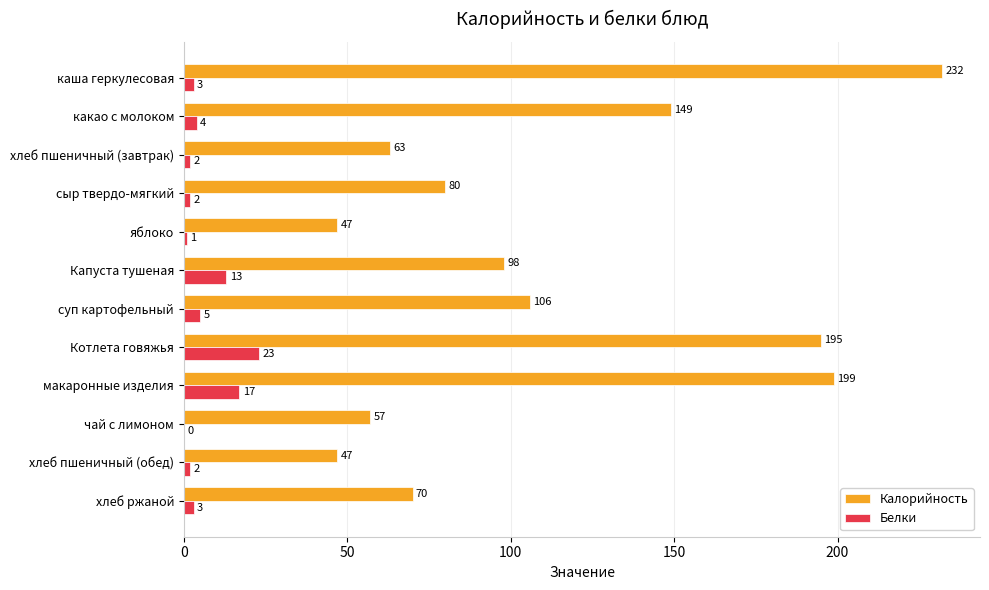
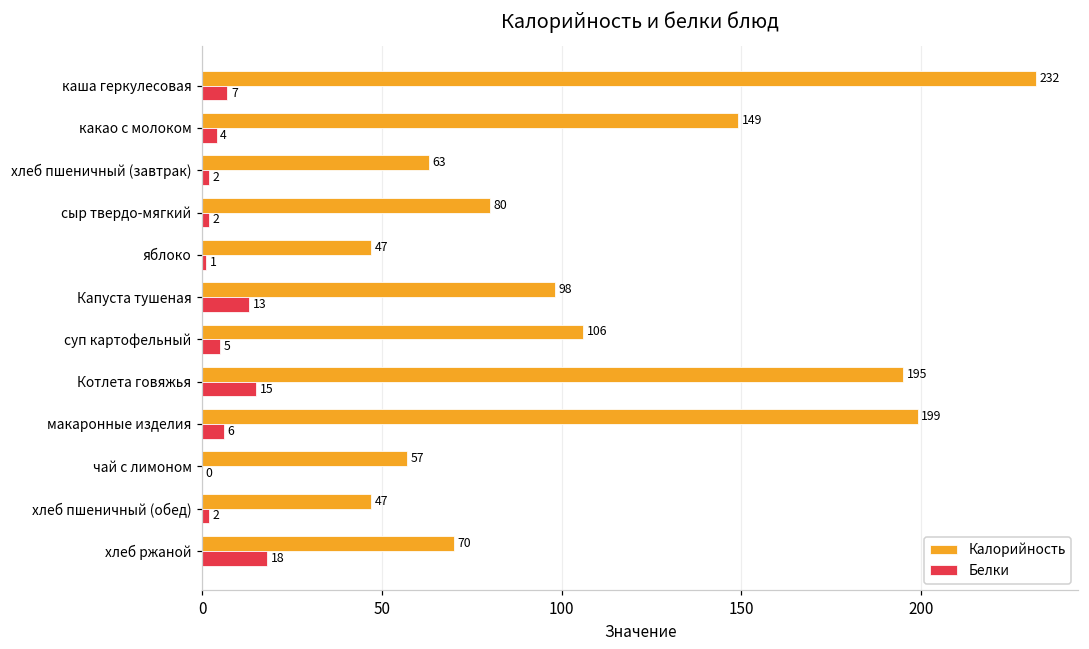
  {
    "Калорийность": {
      "каша геркулесовая": 232,
      "какао с молоком": 149,
      "хлеб пшеничный (завтрак)": 63,
      "сыр твердо-мягкий": 80,
      "яблоко": 47,
      "Капуста тушеная": 98,
      "суп картофельный": 106,
      "Котлета говяжья": 195,
      "макаронные изделия": 199,
      "чай с лимоном": 57,
      "хлеб пшеничный (обед)": 47,
      "хлеб ржаной": 70
    },
    "Белки": {
-     "каша геркулесовая": 3,
+     "каша геркулесовая": 7,
      "какао с молоком": 4,
      "хлеб пшеничный (завтрак)": 2,
      "сыр твердо-мягкий": 2,
      "яблоко": 1,
      "Капуста тушеная": 13,
      "суп картофельный": 5,
-     "Котлета говяжья": 23,
-     "макаронные изделия": 17,
+     "Котлета говяжья": 15,
+     "макаронные изделия": 6,
      "чай с лимоном": 0,
      "хлеб пшеничный (обед)": 2,
-     "хлеб ржаной": 3
+     "хлеб ржаной": 18
    }
  }
